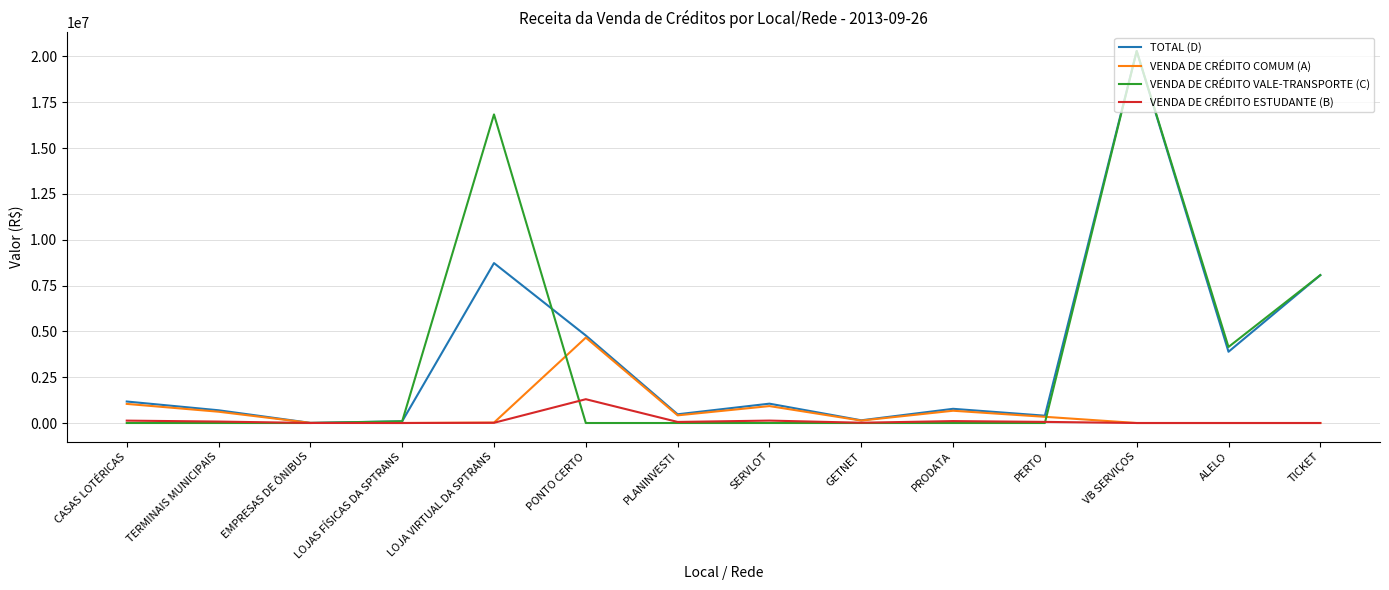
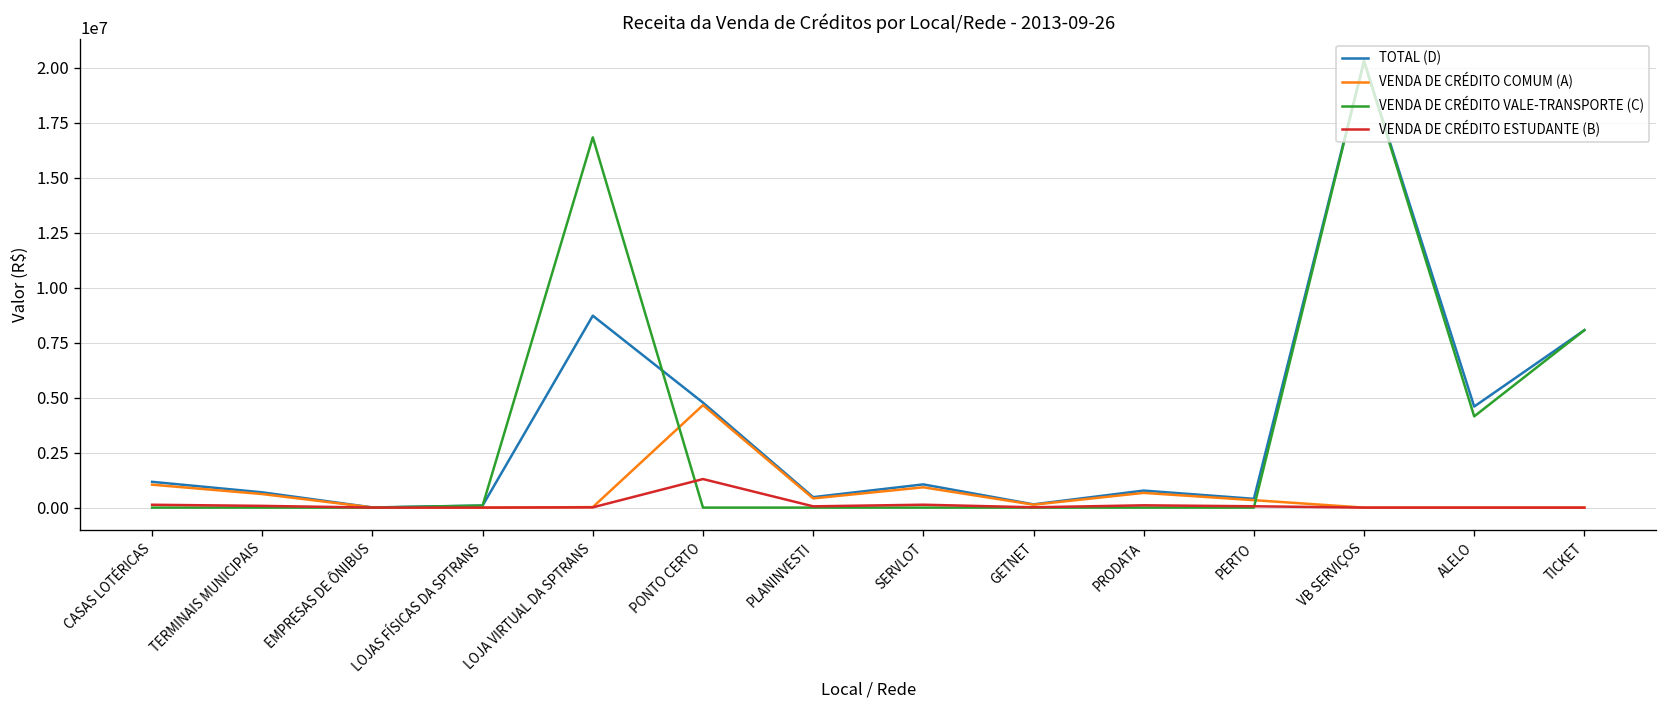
  {
    "TOTAL (D)": {
      "LOJA VIRTUAL DA SPTRANS": 8700000,
-     "ALELO": 3900000
+     "ALELO": 4600000
    },
    "VENDA DE CRÉDITO VALE-TRANSPORTE (C)": {
      "LOJA VIRTUAL DA SPTRANS": 16800000,
      "PONTO CERTO": 0,
      "ALELO": 4100000
    },
    "VENDA DE CRÉDITO ESTUDANTE (B)": {
      "PONTO CERTO": 1300000
    }
  }
